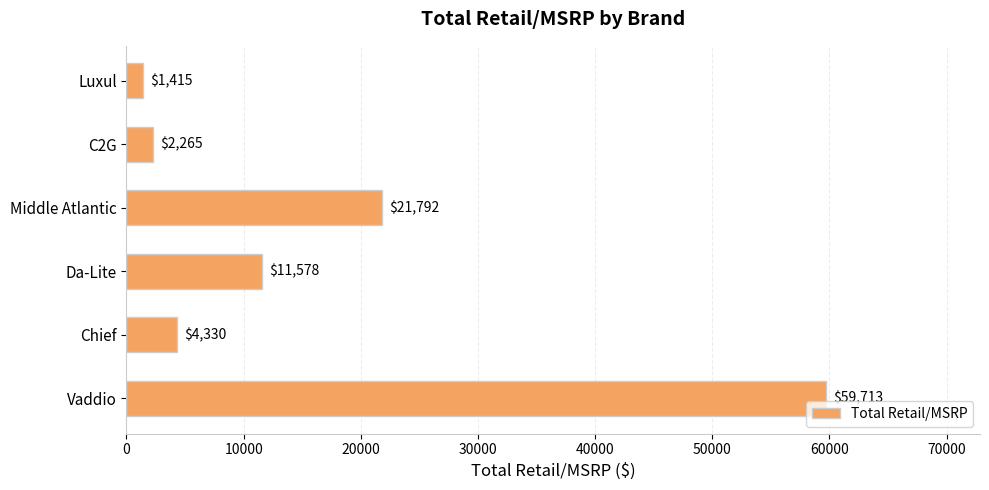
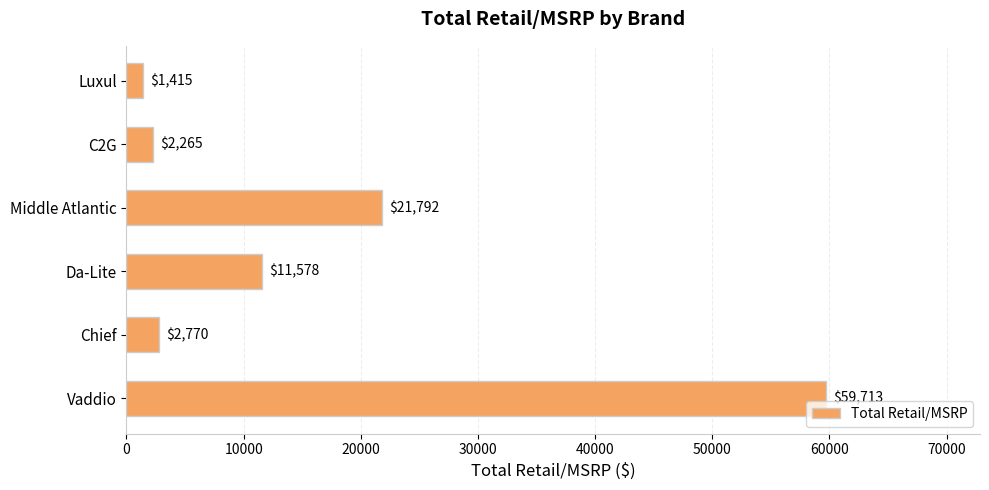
  {
    "Luxul": "$1,415",
    "C2G": "$2,265",
    "Middle Atlantic": "$21,792",
    "Da-Lite": "$11,578",
-   "Chief": "$4,330"
+   "Chief": "$2,770"
  }
